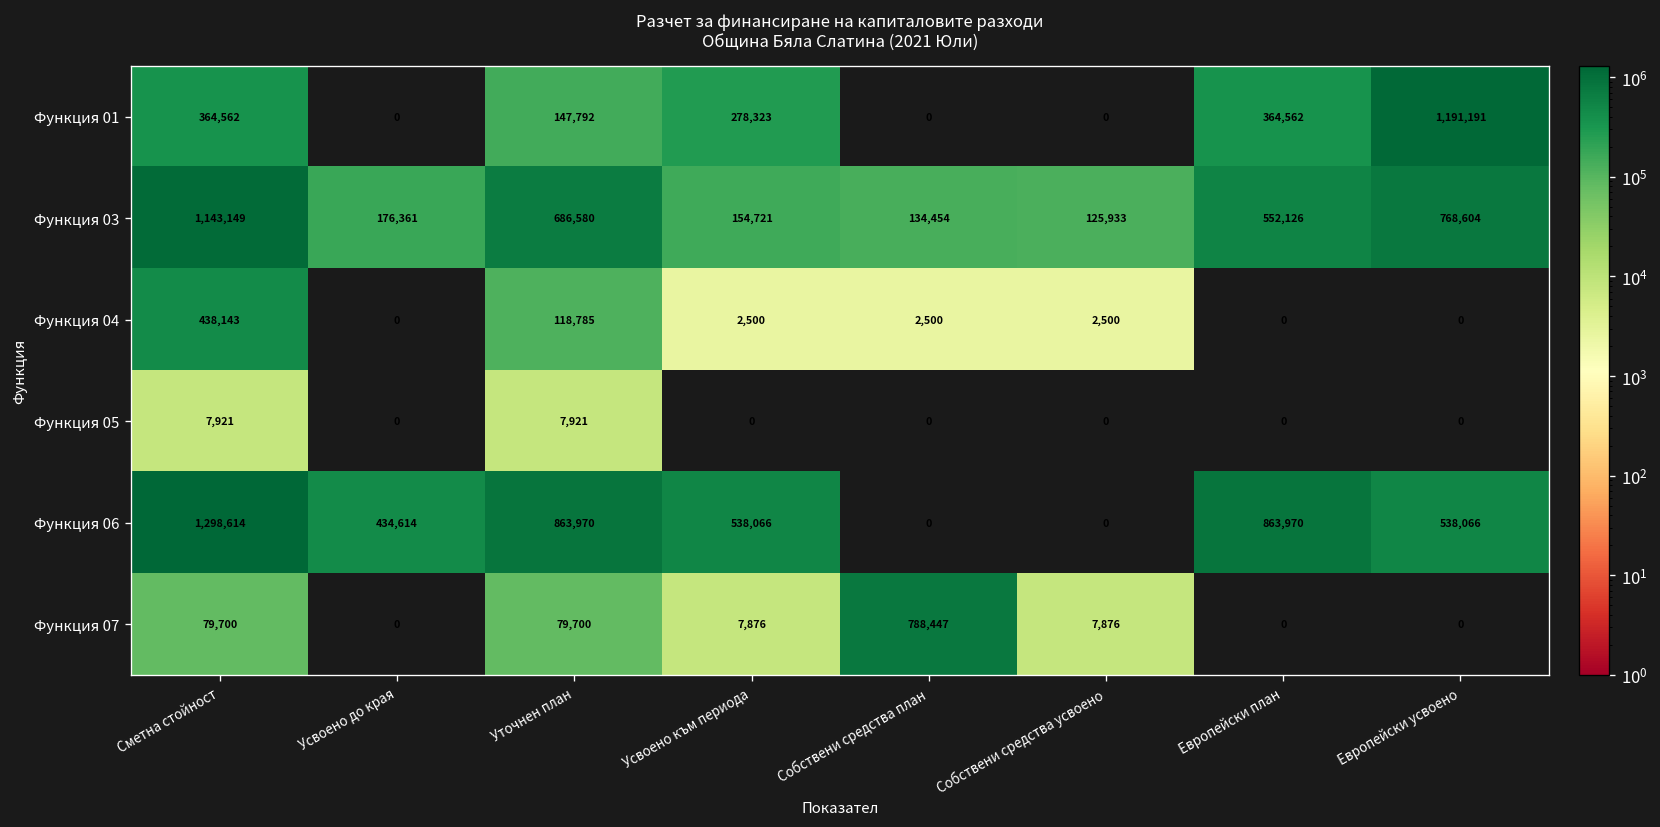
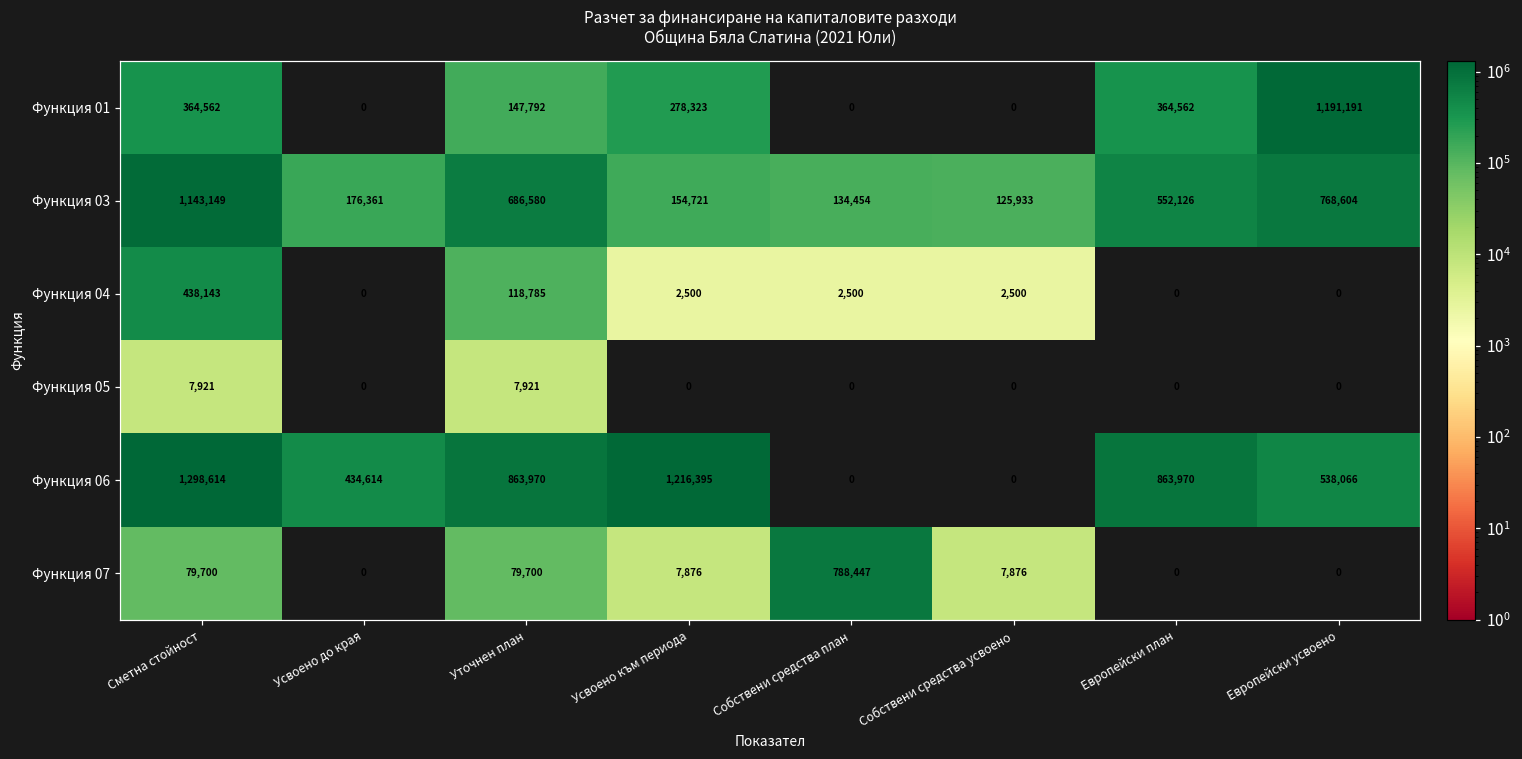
  {
    "Функция 01": {
      "Сметна стойност": "364,562",
      "Уточнен план": "147,792",
      "Усвоено към периода": "278,323",
      "Европейски план": "364,562",
      "Европейски усвоено": "1,191,191"
    },
    "Функция 03": {
      "Сметна стойност": "1,143,149",
      "Усвоено до края": "176,361",
      "Уточнен план": "686,580",
      "Усвоено към периода": "154,721",
      "Собствени средства план": "134,454",
      "Собствени средства усвоено": "125,933",
      "Европейски план": "552,126",
      "Европейски усвоено": "768,604"
    },
    "Функция 04": {
      "Сметна стойност": "438,143",
      "Уточнен план": "118,785",
      "Усвоено към периода": "2,500",
      "Собствени средства план": "2,500",
      "Собствени средства усвоено": "2,500"
    },
    "Функция 05": {
      "Сметна стойност": "7,921",
      "Уточнен план": "7,921"
    },
    "Функция 06": {
      "Сметна стойност": "1,298,614",
      "Усвоено до края": "434,614",
      "Уточнен план": "863,970",
-     "Усвоено към периода": "538,066",
+     "Усвоено към периода": "1,216,395",
      "Европейски план": "863,970",
      "Европейски усвоено": "538,066"
    },
    "Функция 07": {
      "Сметна стойност": "79,700",
      "Уточнен план": "79,700",
      "Усвоено към периода": "7,876",
      "Собствени средства план": "788,447",
      "Собствени средства усвоено": "7,876"
    }
  }
